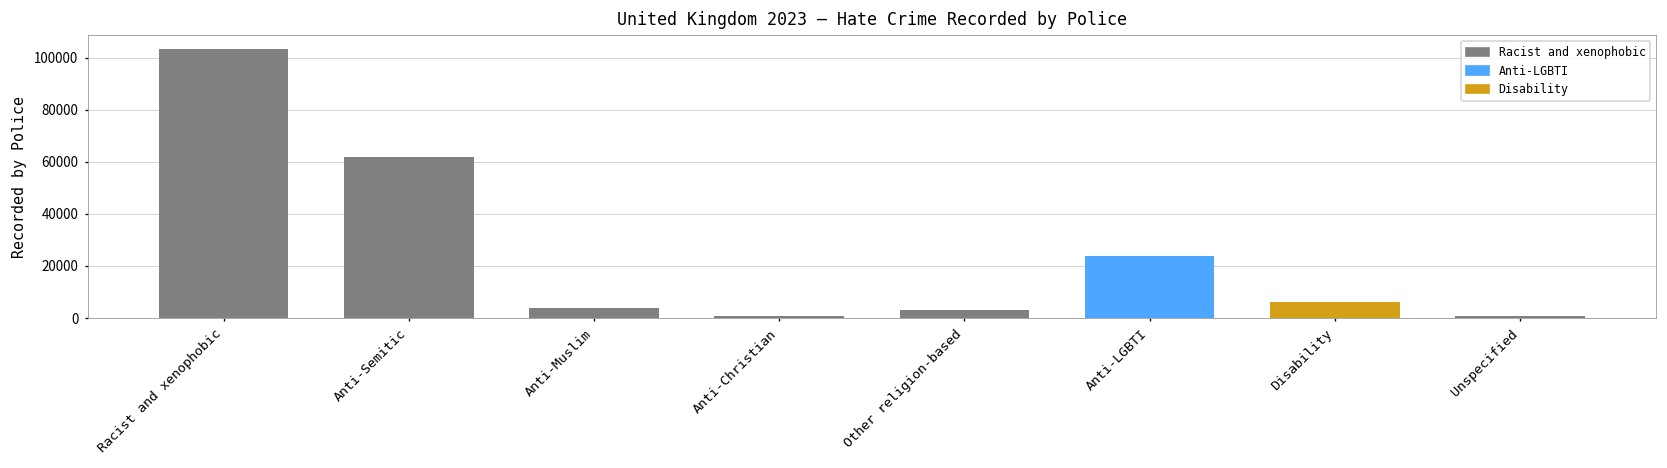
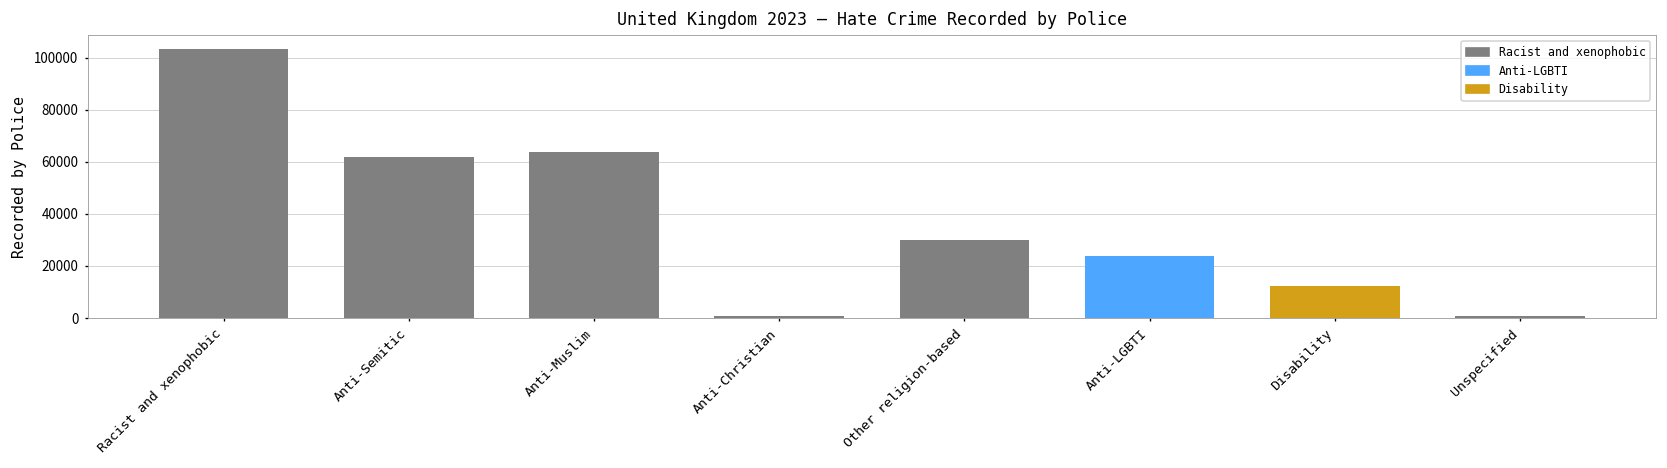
  {
    "Racist and xenophobic": 103000,
    "Anti-Semitic": 62000,
-   "Anti-Muslim": 4000,
-   "Other religion-based": 3000,
+   "Anti-Muslim": 64000,
+   "Other religion-based": 30000,
    "Anti-LGBTI": 24000,
-   "Disability": 6000
+   "Disability": 12000
  }
